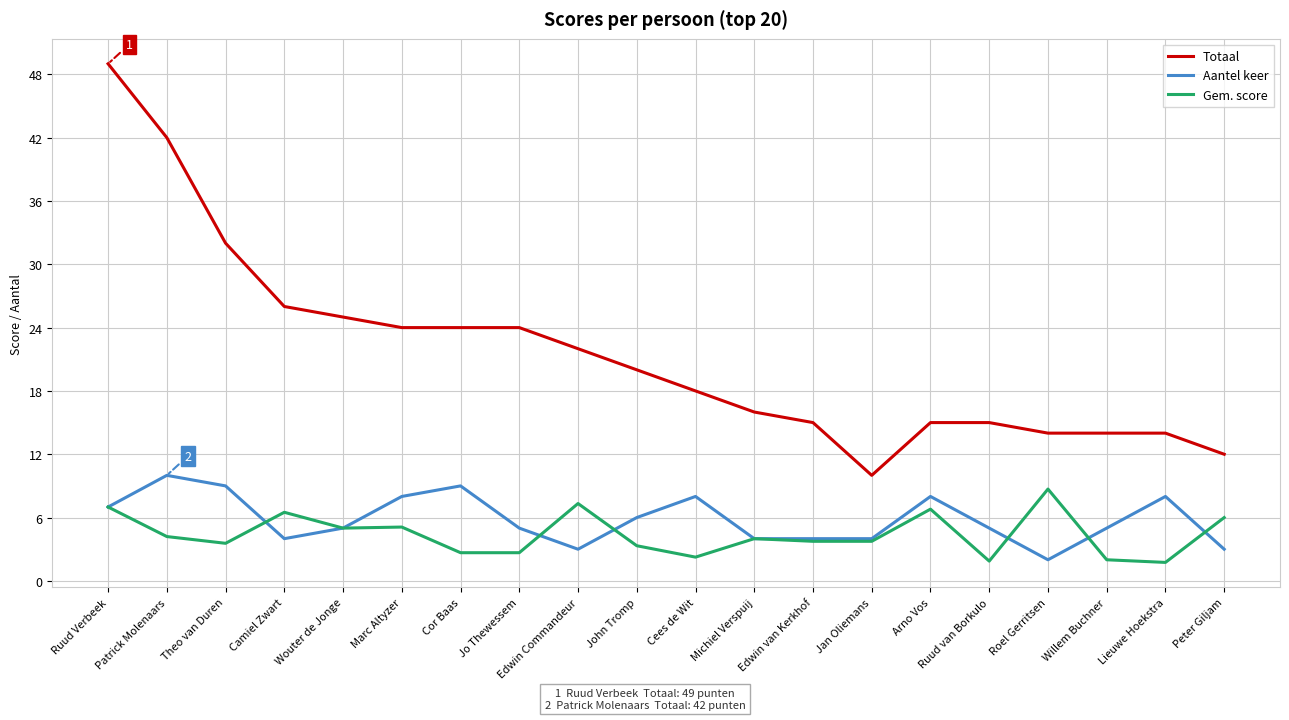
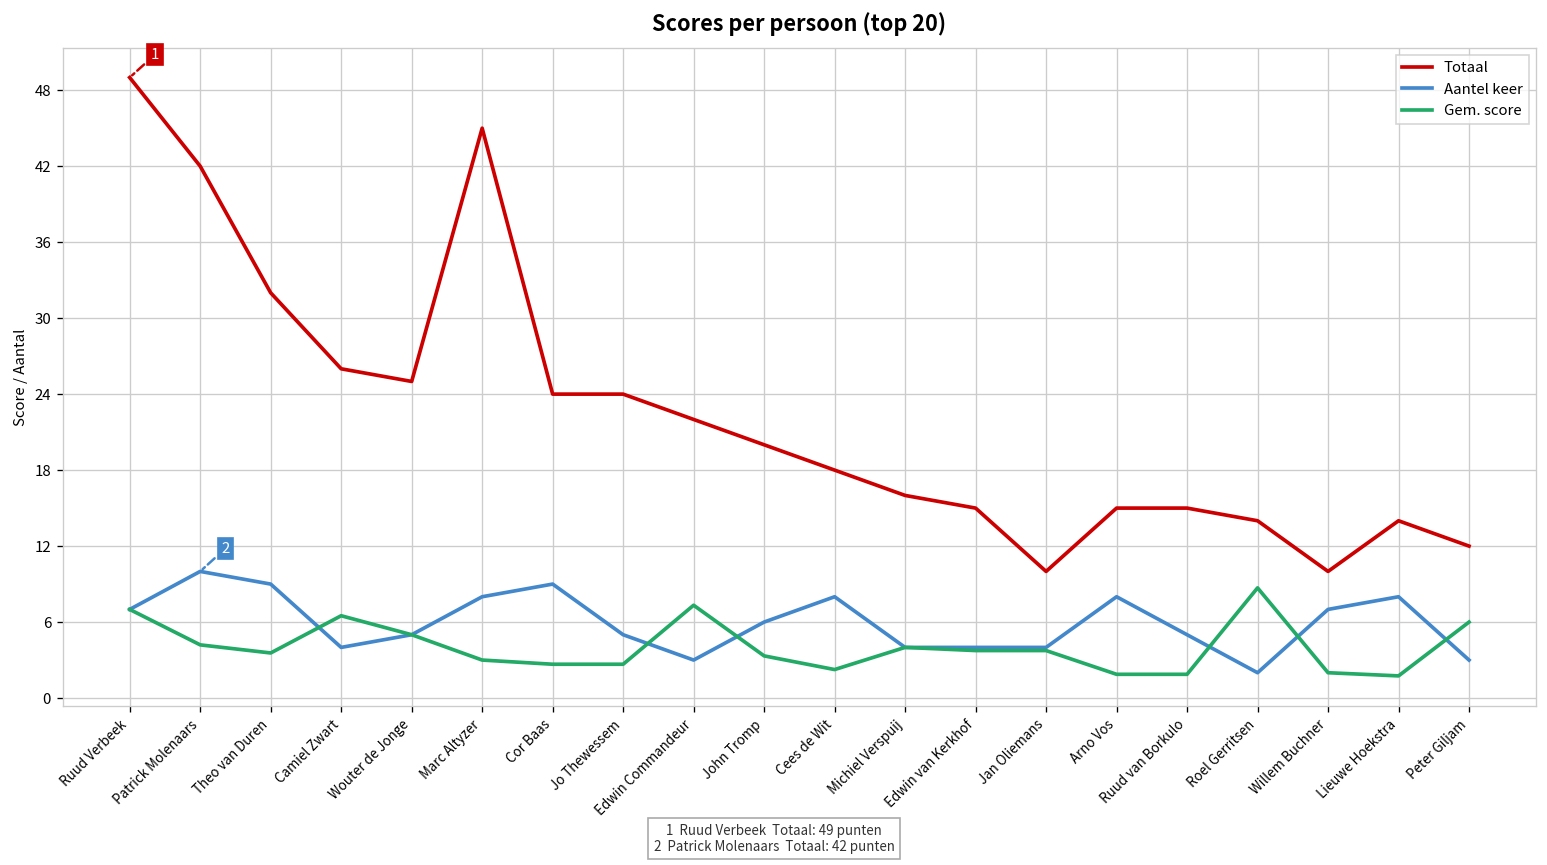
  {
    "Totaal": {
      "Ruud Verbeek": 49,
      "Patrick Molenaars": 42,
      "Theo van Duren": 32,
      "Camiel Zwart": 26,
      "Wouter de Jonge": 25,
-     "Marc Altyzer": 24,
+     "Marc Altyzer": 45,
      "Cor Baas": 24,
      "Jo Thewessem": 24,
      "Edwin Commandeur": 22,
      "John Tromp": 20,
      "Cees de Wit": 18,
      "Michiel Verspuij": 16,
      "Edwin van Kerkhof": 15,
      "Jan Oliemans": 10,
      "Arno Vos": 15,
      "Ruud van Borkulo": 15,
      "Roel Gerritsen": 14,
-     "Willem Buchner": 14,
+     "Willem Buchner": 10,
      "Lieuwe Hoekstra": 14,
      "Peter Giljam": 12
    },
    "Aantel keer": {
      "Patrick Molenaars": 10,
      "Theo van Duren": 9,
      "Camiel Zwart": 4,
      "Marc Altyzer": 8,
      "Cor Baas": 9,
      "Jo Thewessem": 5,
      "Edwin Commandeur": 3,
      "John Tromp": 6,
      "Cees de Wit": 8,
      "Edwin van Kerkhof": 4,
      "Jan Oliemans": 4,
      "Arno Vos": 8,
      "Ruud van Borkulo": 5,
      "Roel Gerritsen": 2,
-     "Willem Buchner": 5,
+     "Willem Buchner": 7,
      "Lieuwe Hoekstra": 8,
      "Peter Giljam": 3
    },
    "Gem. score": {
      "Patrick Molenaars": 4.2,
      "Theo van Duren": 3.6,
      "Camiel Zwart": 6.5,
-     "Marc Altyzer": 5.1,
+     "Marc Altyzer": 3.0,
      "Cor Baas": 2.7,
      "Jo Thewessem": 2.7,
      "Edwin Commandeur": 7.3,
      "John Tromp": 3.3,
      "Cees de Wit": 2.3,
      "Edwin van Kerkhof": 3.8,
      "Jan Oliemans": 3.8,
-     "Arno Vos": 6.8,
+     "Arno Vos": 1.9,
      "Ruud van Borkulo": 1.9,
      "Roel Gerritsen": 8.7,
      "Willem Buchner": 2.0,
      "Lieuwe Hoekstra": 1.8,
      "Peter Giljam": 6.0
    }
  }
